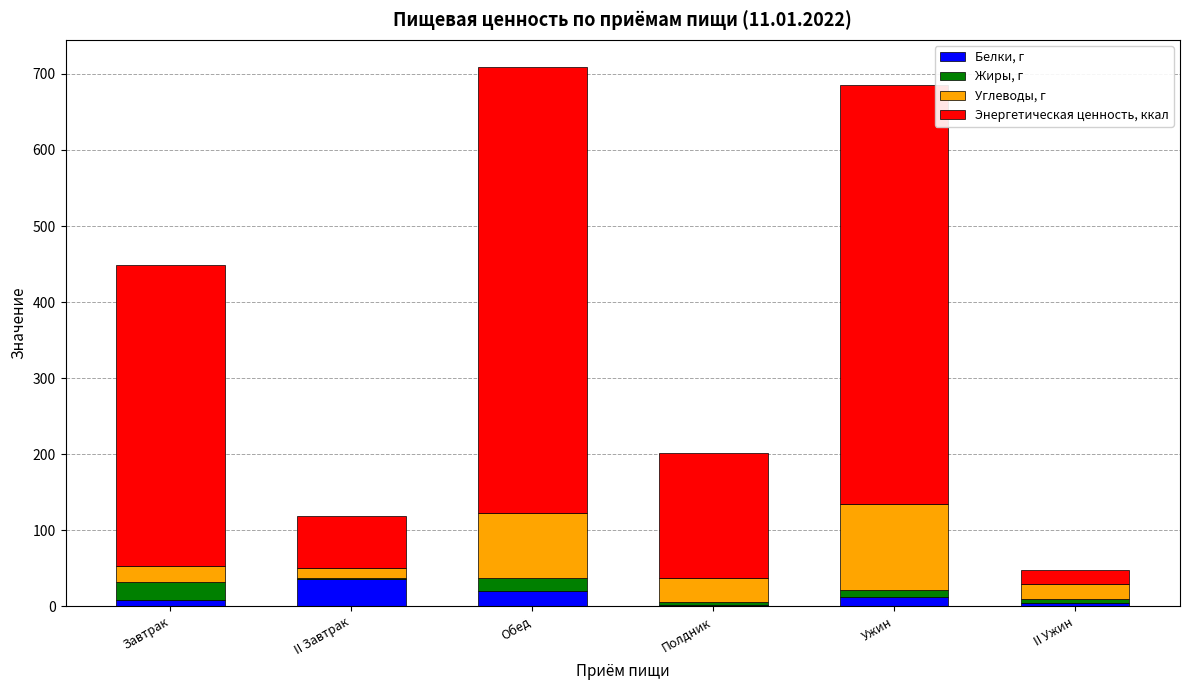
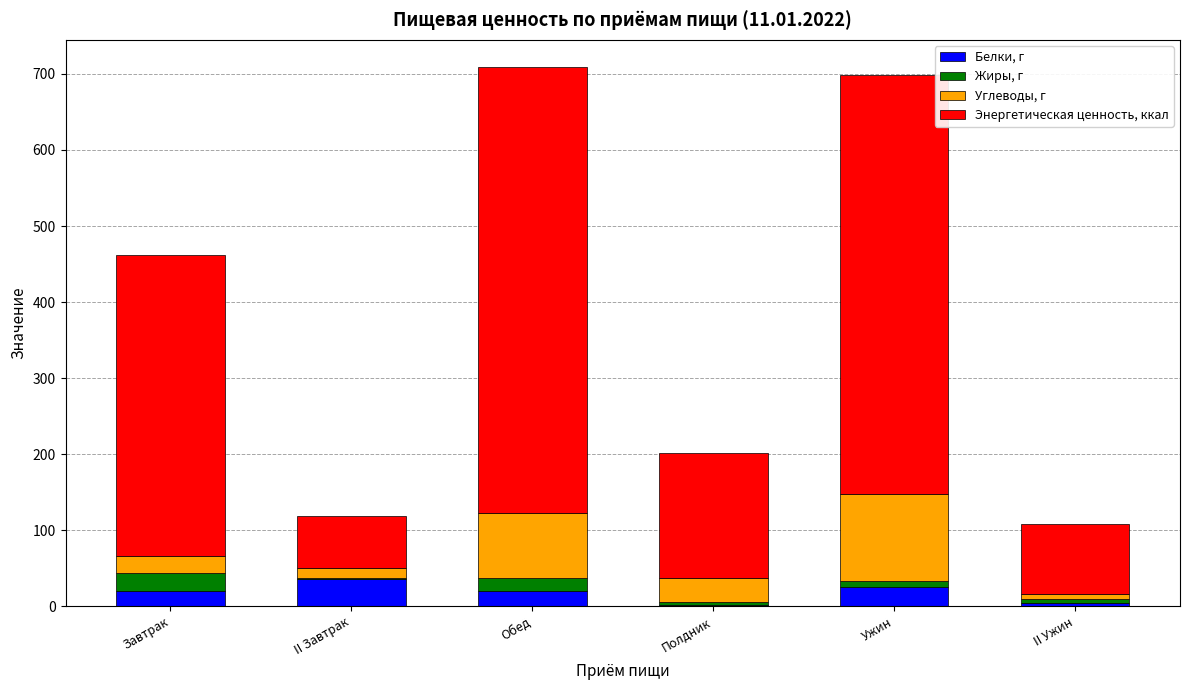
  {
    "Белки, г": {
-     "Завтрак": 10,
+     "Завтрак": 20,
      "II Завтрак": 40,
      "Обед": 20,
-     "Ужин": 10,
+     "Ужин": 30,
      "II Ужин": 10
    },
    "Жиры, г": {
      "Завтрак": 20,
      "Обед": 20,
      "Ужин": 10,
      "II Ужин": 0
    },
    "Углеводы, г": {
      "Завтрак": 20,
      "II Завтрак": 10,
      "Обед": 80,
      "Полдник": 30,
      "Ужин": 110,
-     "II Ужин": 20
+     "II Ужин": 10
    },
    "Энергетическая ценность, ккал": {
      "Завтрак": 400,
      "II Завтрак": 70,
      "Обед": 590,
      "Полдник": 160,
      "Ужин": 550,
-     "II Ужин": 20
+     "II Ужин": 90
    }
  }
